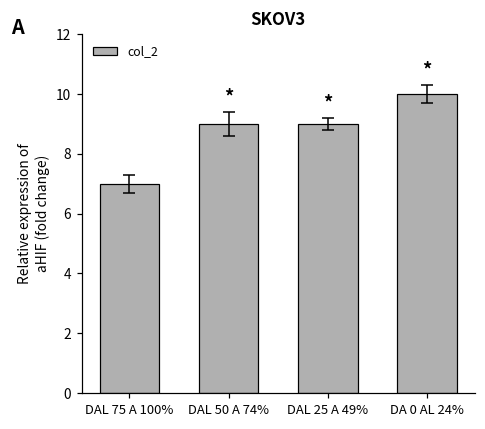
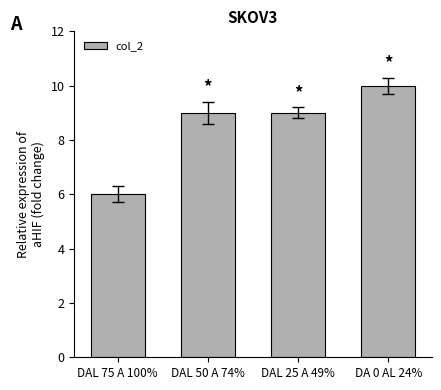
  {
    "col_2": {
-     "DAL 75 A 100%": 7,
+     "DAL 75 A 100%": 6,
      "DAL 50 A 74%": 9,
      "DAL 25 A 49%": 9,
      "DA 0 AL 24%": 10
    }
  }
